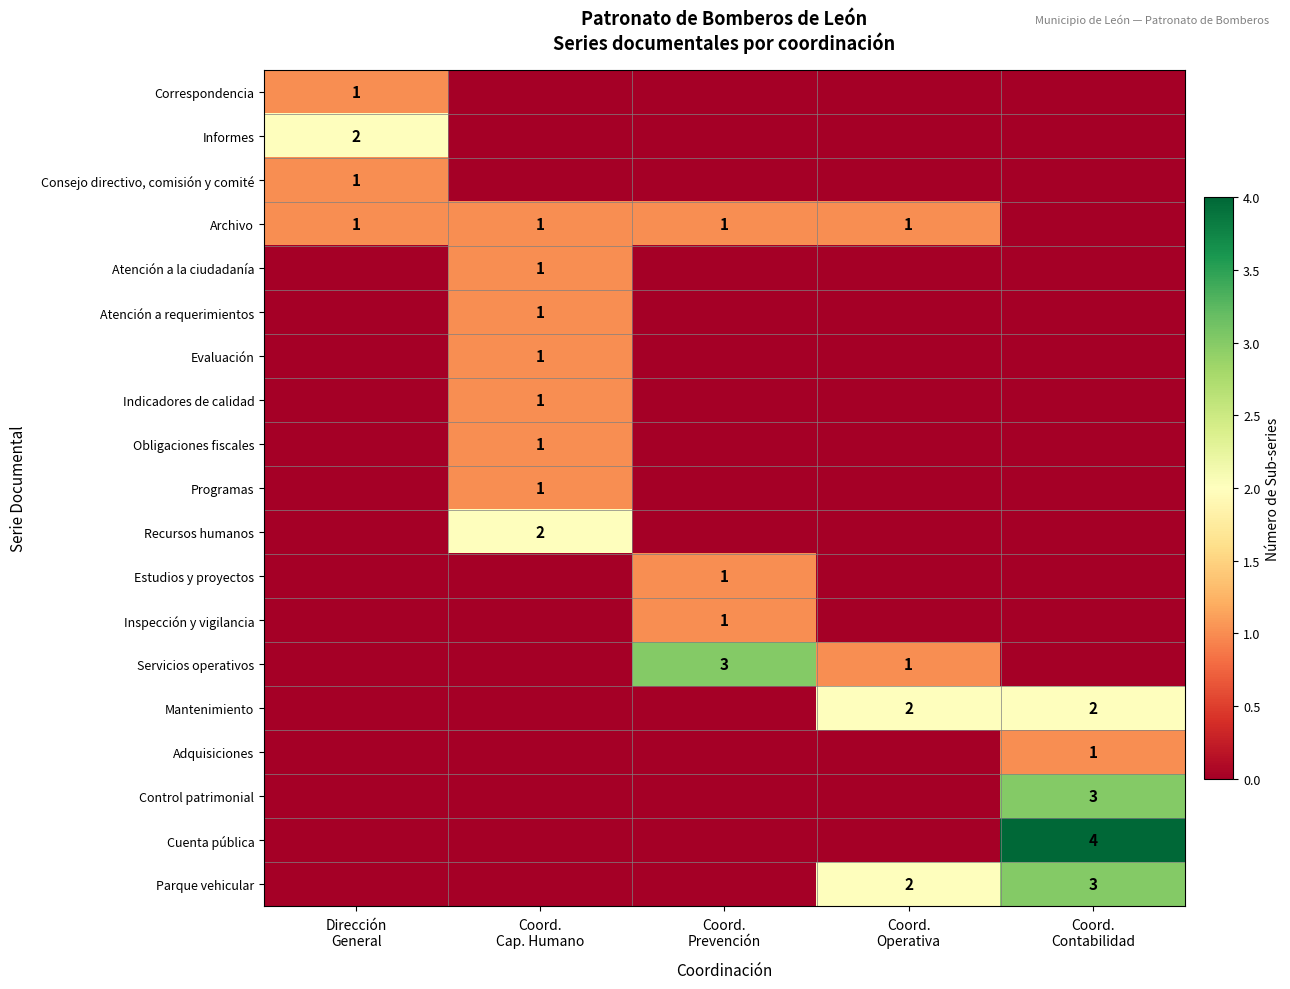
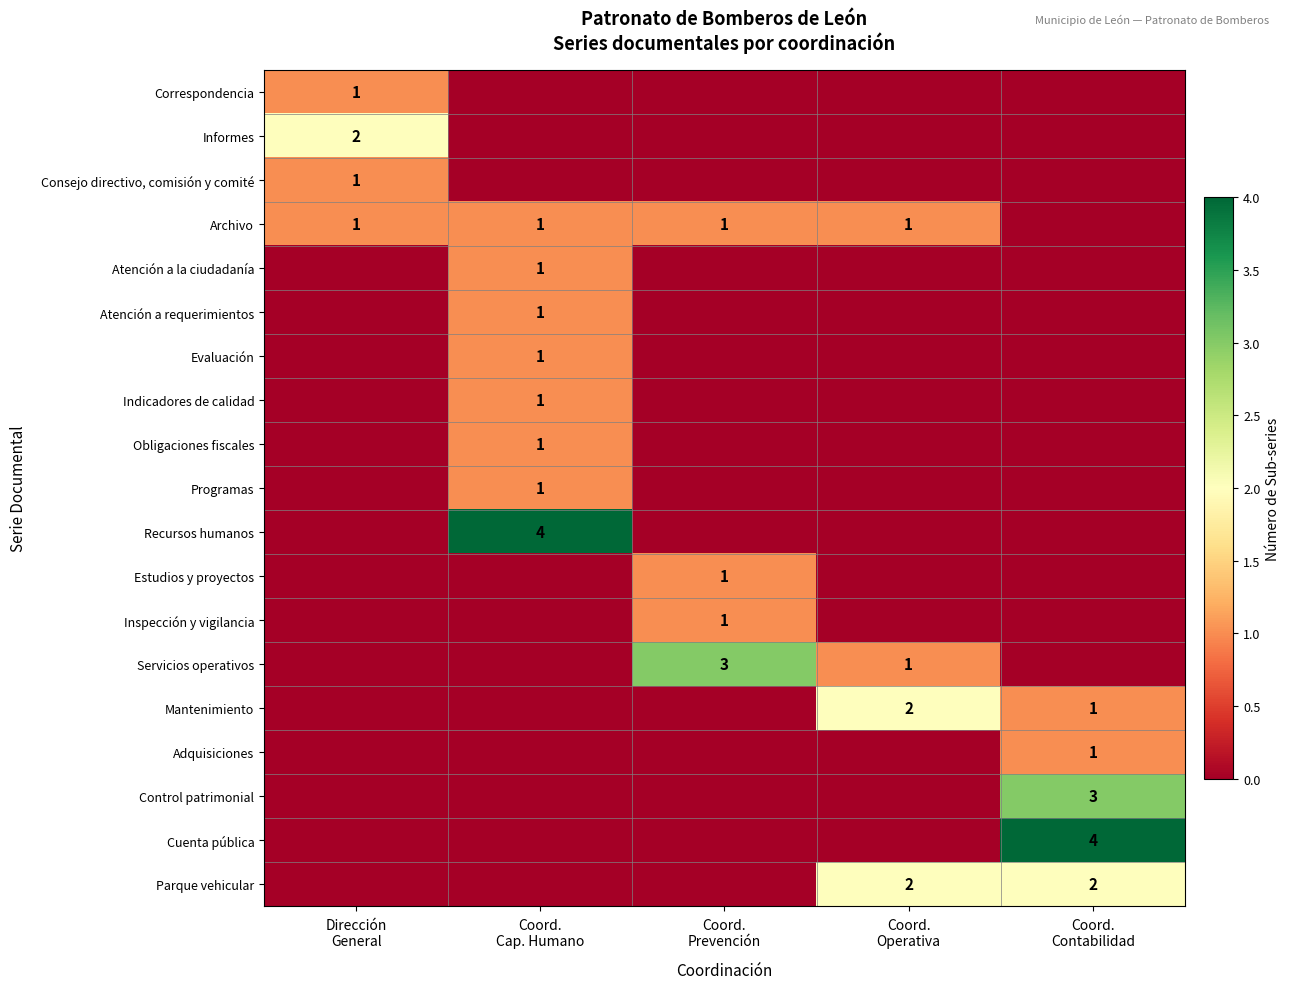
  {
    "Correspondencia": {
      "Dirección General": 1
    },
    "Informes": {
      "Dirección General": 2
    },
    "Consejo directivo, comisión y comité": {
      "Dirección General": 1
    },
    "Archivo": {
      "Dirección General": 1,
      "Coord. Cap. Humano": 1,
      "Coord. Prevención": 1,
      "Coord. Operativa": 1
    },
    "Atención a la ciudadanía": {
      "Coord. Cap. Humano": 1
    },
    "Atención a requerimientos": {
      "Coord. Cap. Humano": 1
    },
    "Evaluación": {
      "Coord. Cap. Humano": 1
    },
    "Indicadores de calidad": {
      "Coord. Cap. Humano": 1
    },
    "Obligaciones fiscales": {
      "Coord. Cap. Humano": 1
    },
    "Programas": {
      "Coord. Cap. Humano": 1
    },
    "Recursos humanos": {
-     "Coord. Cap. Humano": 2
+     "Coord. Cap. Humano": 4
    },
    "Estudios y proyectos": {
      "Coord. Prevención": 1
    },
    "Inspección y vigilancia": {
      "Coord. Prevención": 1
    },
    "Servicios operativos": {
      "Coord. Prevención": 3,
      "Coord. Operativa": 1
    },
    "Mantenimiento": {
      "Coord. Operativa": 2,
-     "Coord. Contabilidad": 2
+     "Coord. Contabilidad": 1
    },
    "Adquisiciones": {
      "Coord. Contabilidad": 1
    },
    "Control patrimonial": {
      "Coord. Contabilidad": 3
    },
    "Cuenta pública": {
      "Coord. Contabilidad": 4
    },
    "Parque vehicular": {
      "Coord. Operativa": 2,
-     "Coord. Contabilidad": 3
+     "Coord. Contabilidad": 2
    }
  }
